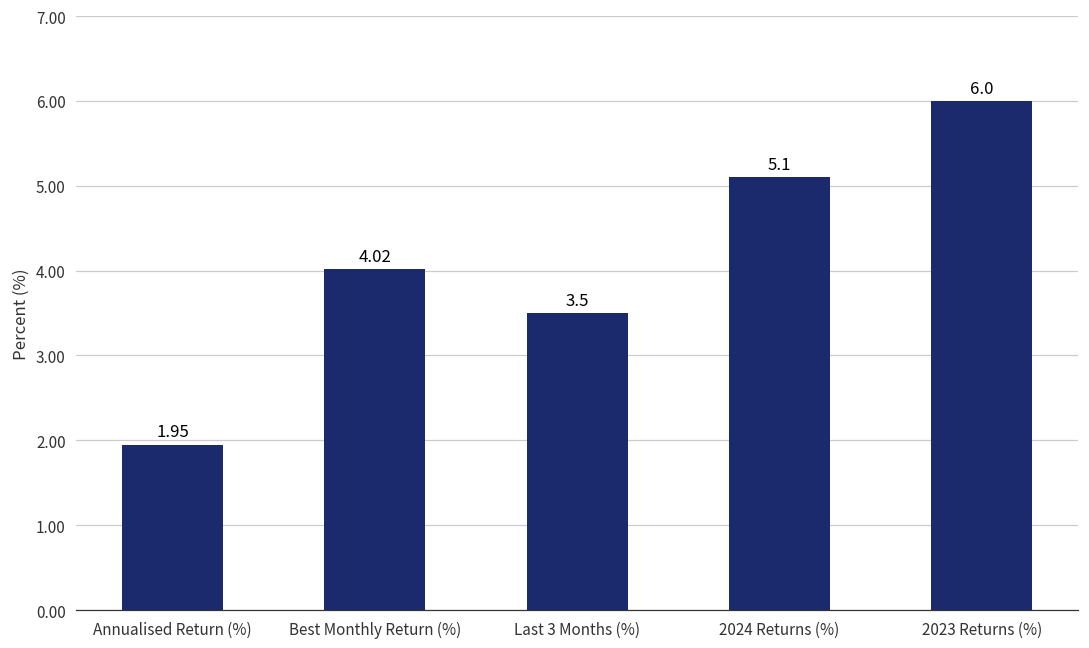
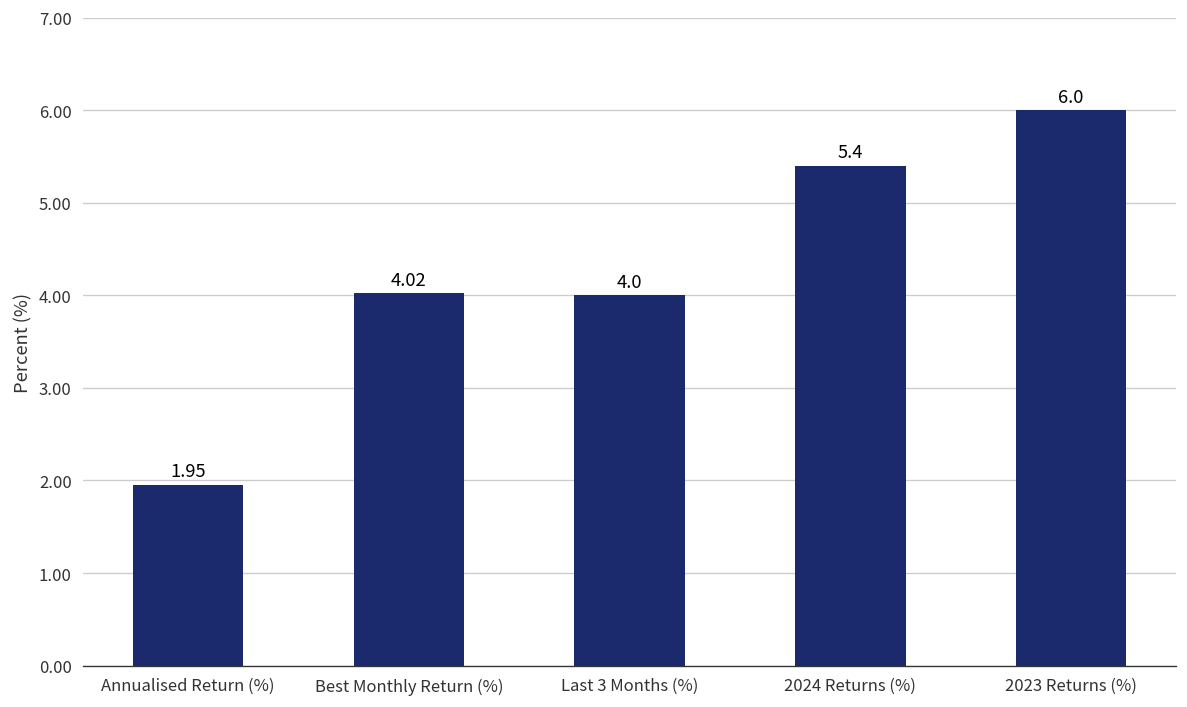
  {
    "Annualised Return (%)": 1.95,
    "Best Monthly Return (%)": 4.02,
-   "Last 3 Months (%)": 3.5,
-   "2024 Returns (%)": 5.1,
+   "Last 3 Months (%)": 4.0,
+   "2024 Returns (%)": 5.4,
    "2023 Returns (%)": 6.0
  }
